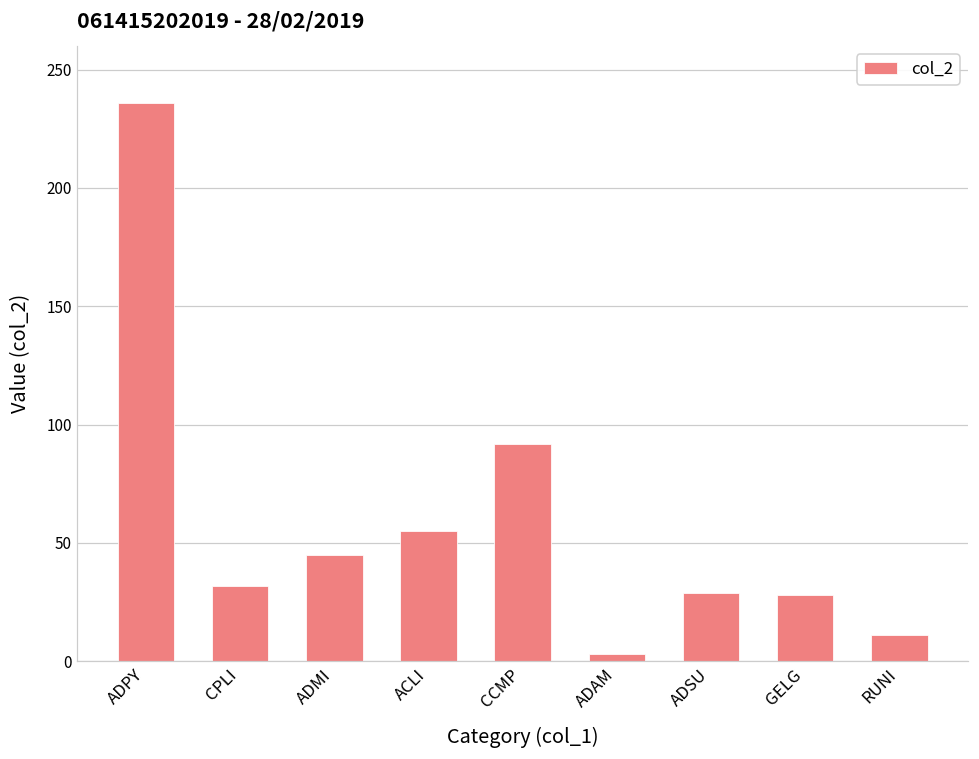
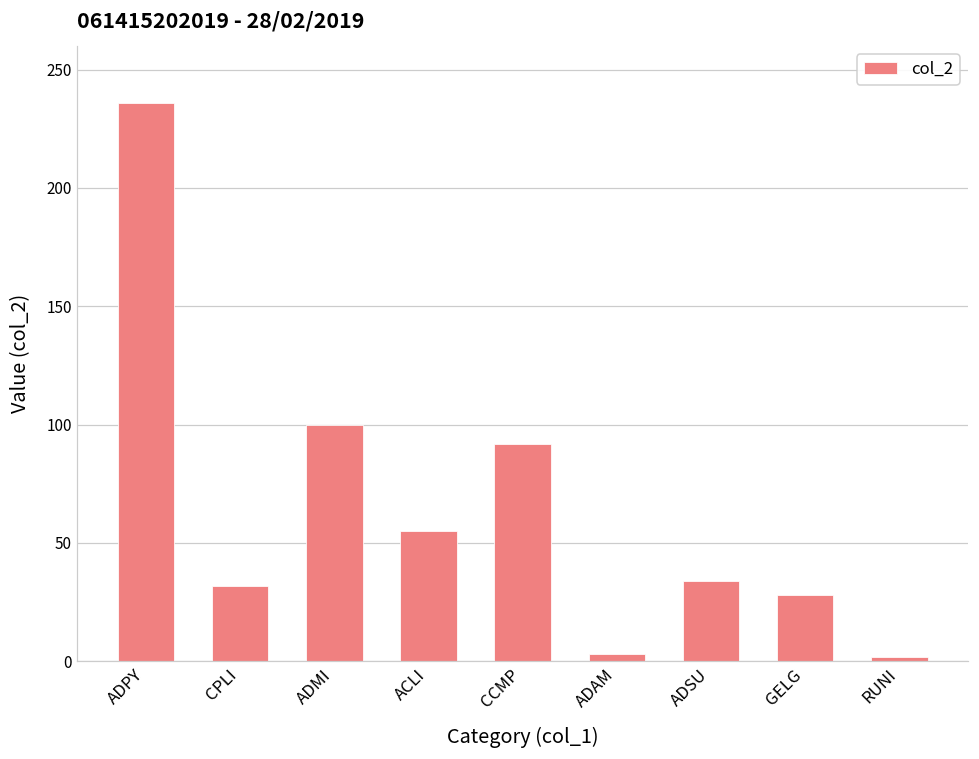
  {
    "ADPY": 236,
    "CPLI": 32,
-   "ADMI": 45,
+   "ADMI": 100,
    "ACLI": 55,
    "CCMP": 92,
    "ADAM": 3,
-   "ADSU": 29,
+   "ADSU": 34,
    "GELG": 28,
-   "RUNI": 11
+   "RUNI": 2
  }
